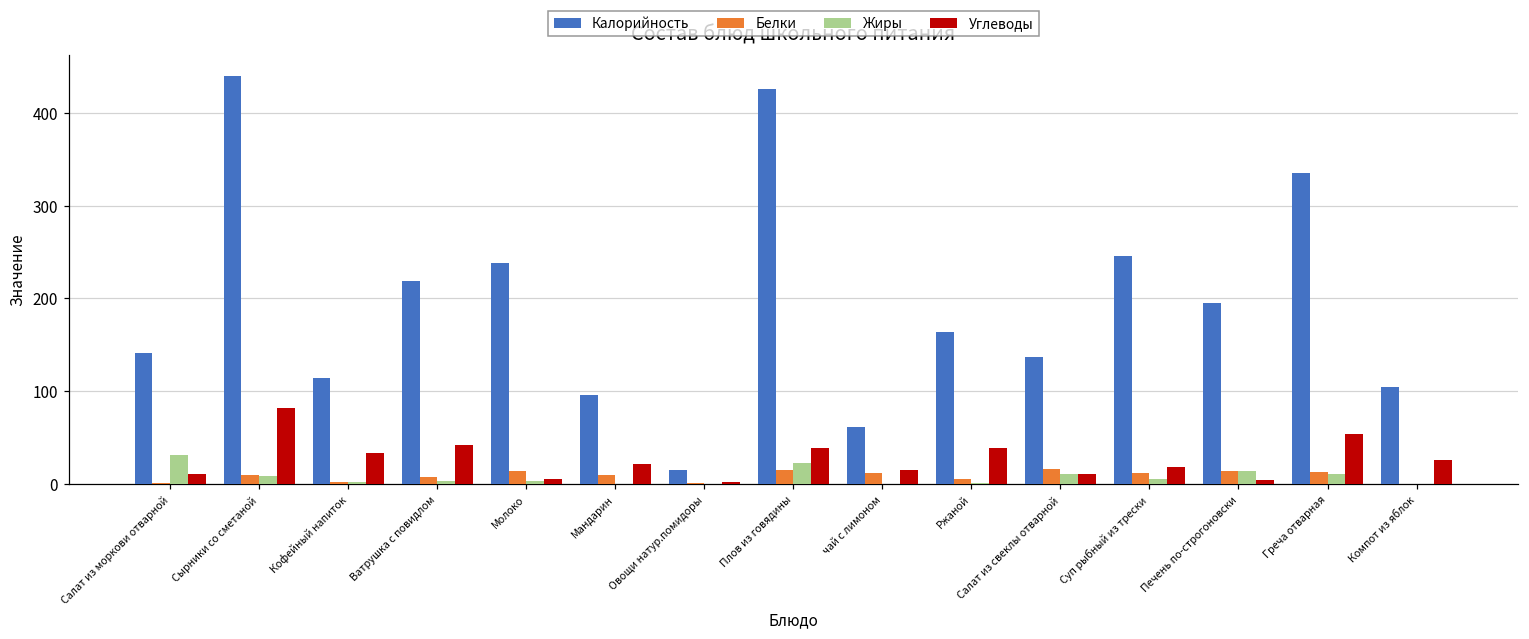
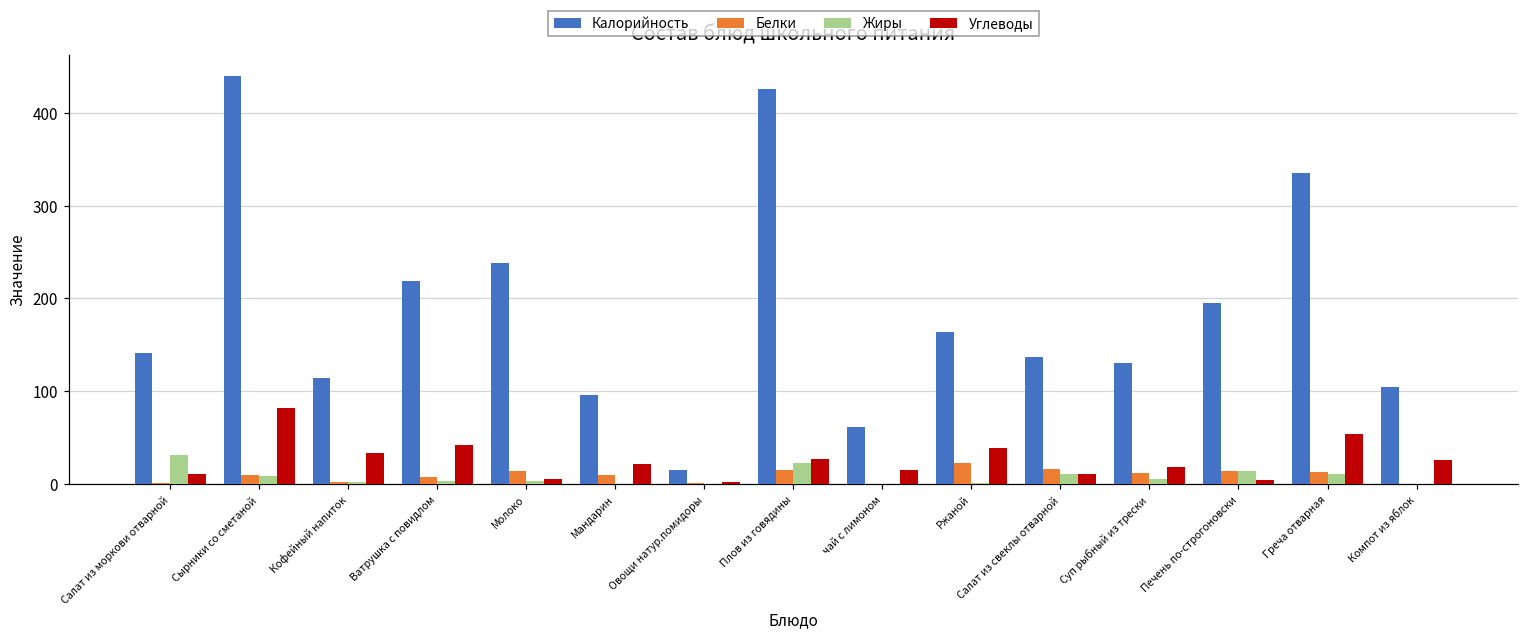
  {
    "Калорийность": {
      "Салат из моркови отварной": 140,
      "Сырники со сметаной": 440,
      "Кофейный напиток": 110,
      "Ватрушка с повидлом": 220,
      "Молоко": 240,
      "Мандарин": 100,
      "Овощи натур.помидоры": 10,
      "Плов из говядины": 430,
      "чай с лимоном": 60,
      "Ржаной": 160,
      "Салат из свеклы отварной": 140,
-     "Суп рыбный из трески": 250,
+     "Суп рыбный из трески": 130,
      "Печень по-строгоновски": 200,
      "Греча отварная": 340,
      "Компот из яблок": 100
    },
    "Белки": {
      "Сырники со сметаной": 10,
      "Ватрушка с повидлом": 10,
      "Молоко": 10,
      "Мандарин": 10,
      "Плов из говядины": 20,
-     "чай с лимоном": 10,
-     "Ржаной": 10,
+     "чай с лимоном": 0,
+     "Ржаной": 20,
      "Салат из свеклы отварной": 20,
      "Суп рыбный из трески": 10,
      "Печень по-строгоновски": 10,
      "Греча отварная": 10
    },
    "Жиры": {
      "Салат из моркови отварной": 30,
      "Сырники со сметаной": 10,
      "Молоко": 0,
      "Мандарин": 0,
      "Овощи натур.помидоры": 0,
      "Плов из говядины": 20,
      "Салат из свеклы отварной": 10,
      "Суп рыбный из трески": 10,
      "Печень по-строгоновски": 10,
      "Греча отварная": 10
    },
    "Углеводы": {
      "Салат из моркови отварной": 10,
      "Сырники со сметаной": 80,
      "Кофейный напиток": 30,
      "Ватрушка с повидлом": 40,
      "Молоко": 0,
      "Мандарин": 20,
-     "Плов из говядины": 40,
+     "Плов из говядины": 30,
      "чай с лимоном": 20,
      "Ржаной": 40,
      "Салат из свеклы отварной": 10,
      "Суп рыбный из трески": 20,
      "Печень по-строгоновски": 0,
      "Греча отварная": 50,
      "Компот из яблок": 30
    }
  }
